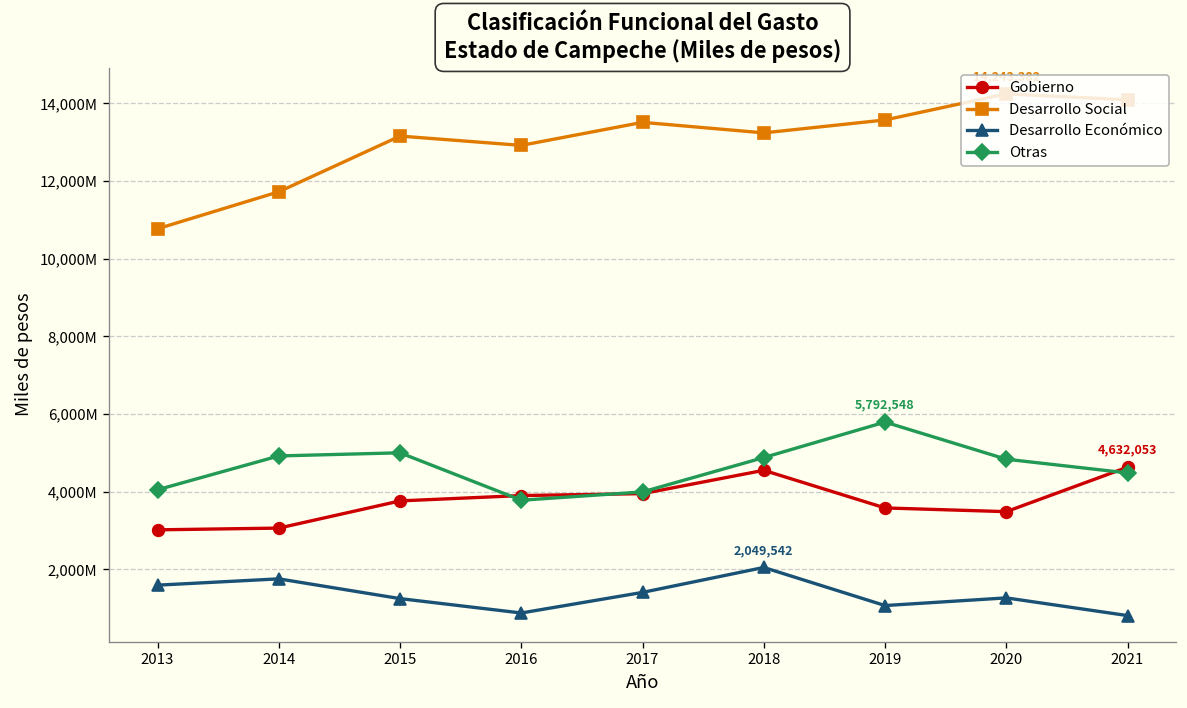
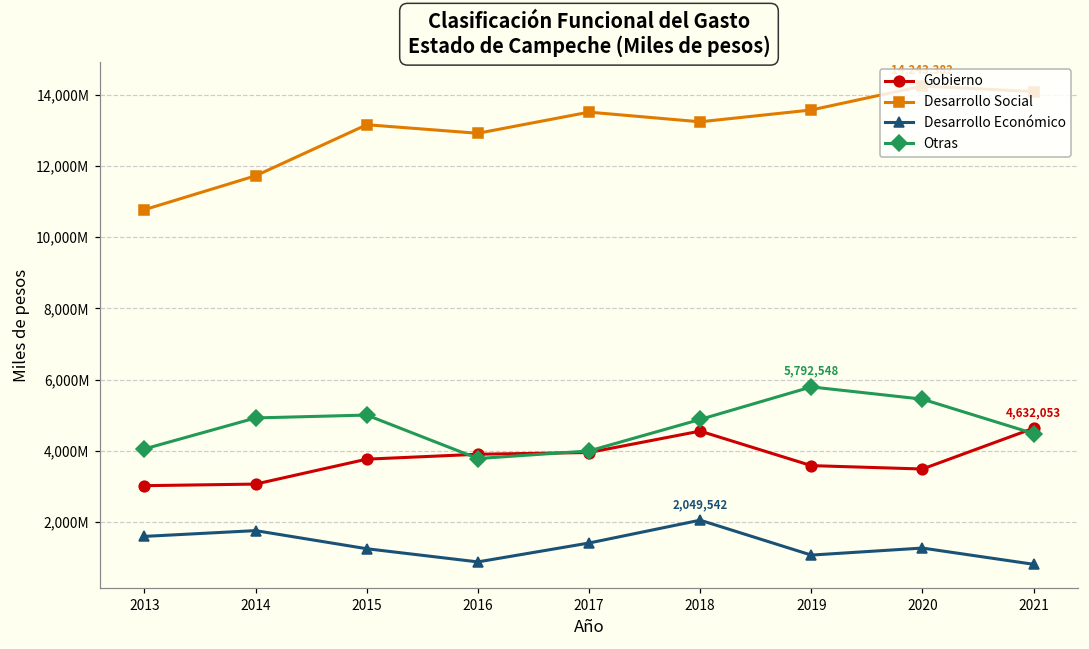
  {
    "Gobierno": {
      "2021": "4,632,053"
    },
    "Desarrollo Social": {
      "2013": "10,800,000,000",
      "2014": "11,700,000,000",
      "2015": "13,200,000,000",
      "2016": "12,900,000,000",
      "2017": "13,500,000,000",
      "2018": "13,200,000,000",
      "2019": "13,600,000,000"
    },
    "Desarrollo Económico": {
      "2018": "2,049,542"
    },
    "Otras": {
      "2013": "4,100,000,000",
      "2014": "4,900,000,000",
      "2015": "5,000,000,000",
      "2016": "3,800,000,000",
      "2018": "4,900,000,000",
-     "2020": "4,800,000,000",
+     "2020": "5,400,000,000",
      "2021": "4,500,000,000"
    }
  }
